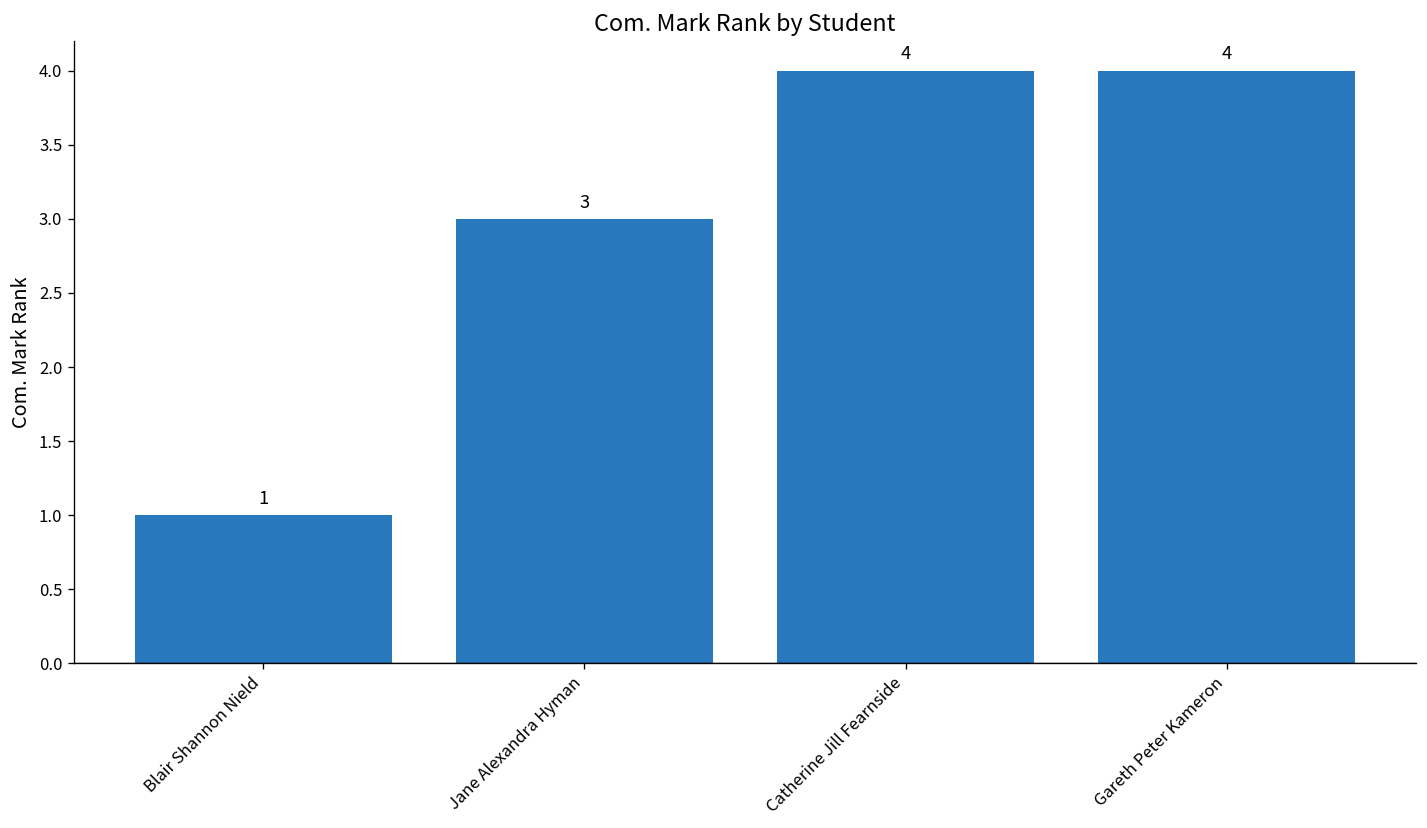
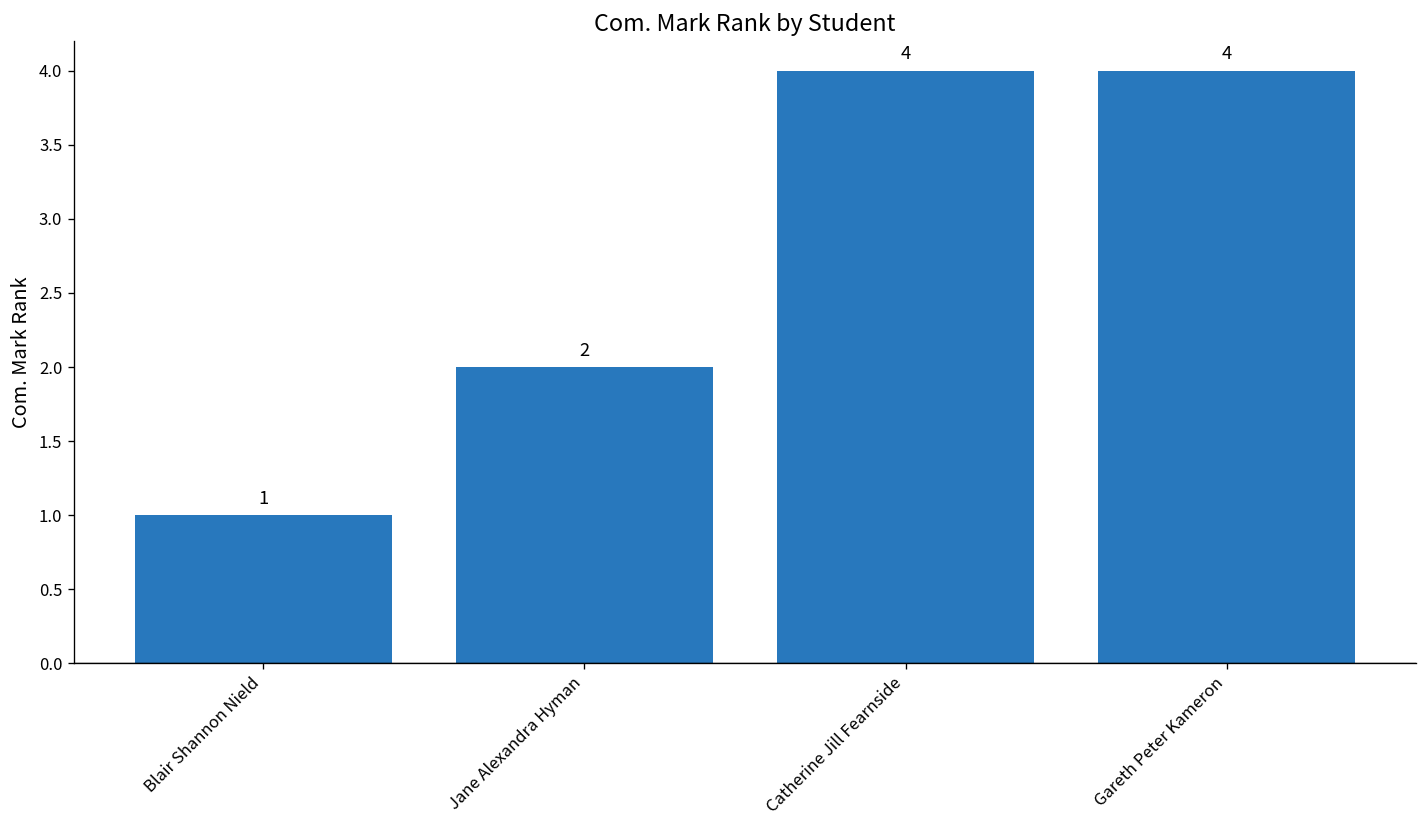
  {
    "Blair Shannon Nield": 1,
-   "Jane Alexandra Hyman": 3,
+   "Jane Alexandra Hyman": 2,
    "Catherine Jill Fearnside": 4,
    "Gareth Peter Kameron": 4
  }
